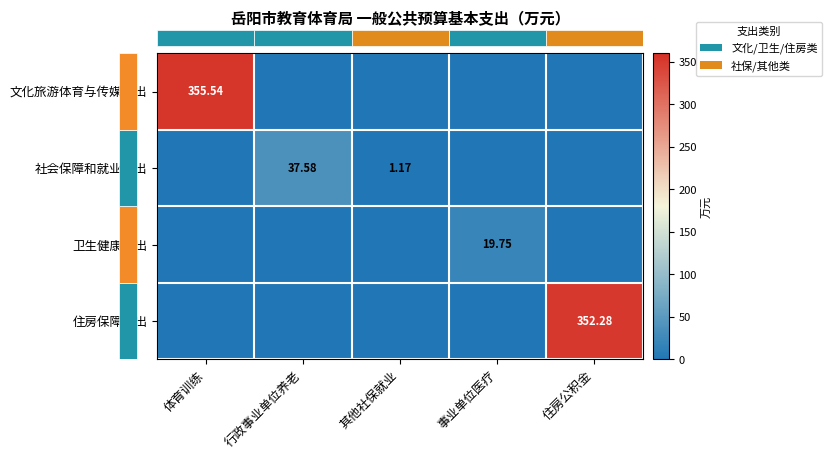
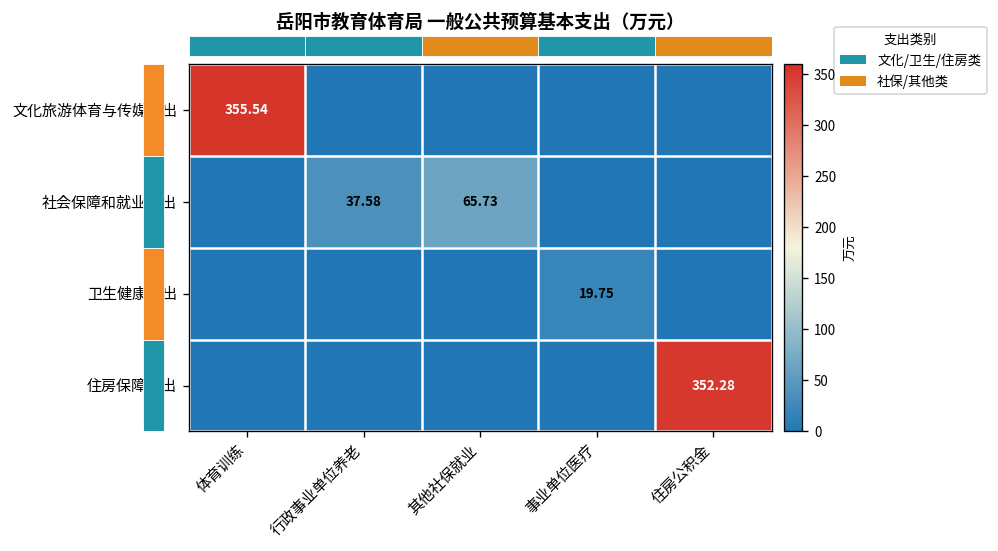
  {
    "文化旅游体育与传媒支出": {
      "体育训练": 355.54
    },
    "社会保障和就业支出": {
      "行政事业单位养老": 37.58,
-     "其他社保就业": 1.17
+     "其他社保就业": 65.73
    },
    "卫生健康支出": {
      "事业单位医疗": 19.75
    },
    "住房保障支出": {
      "住房公积金": 352.28
    }
  }
